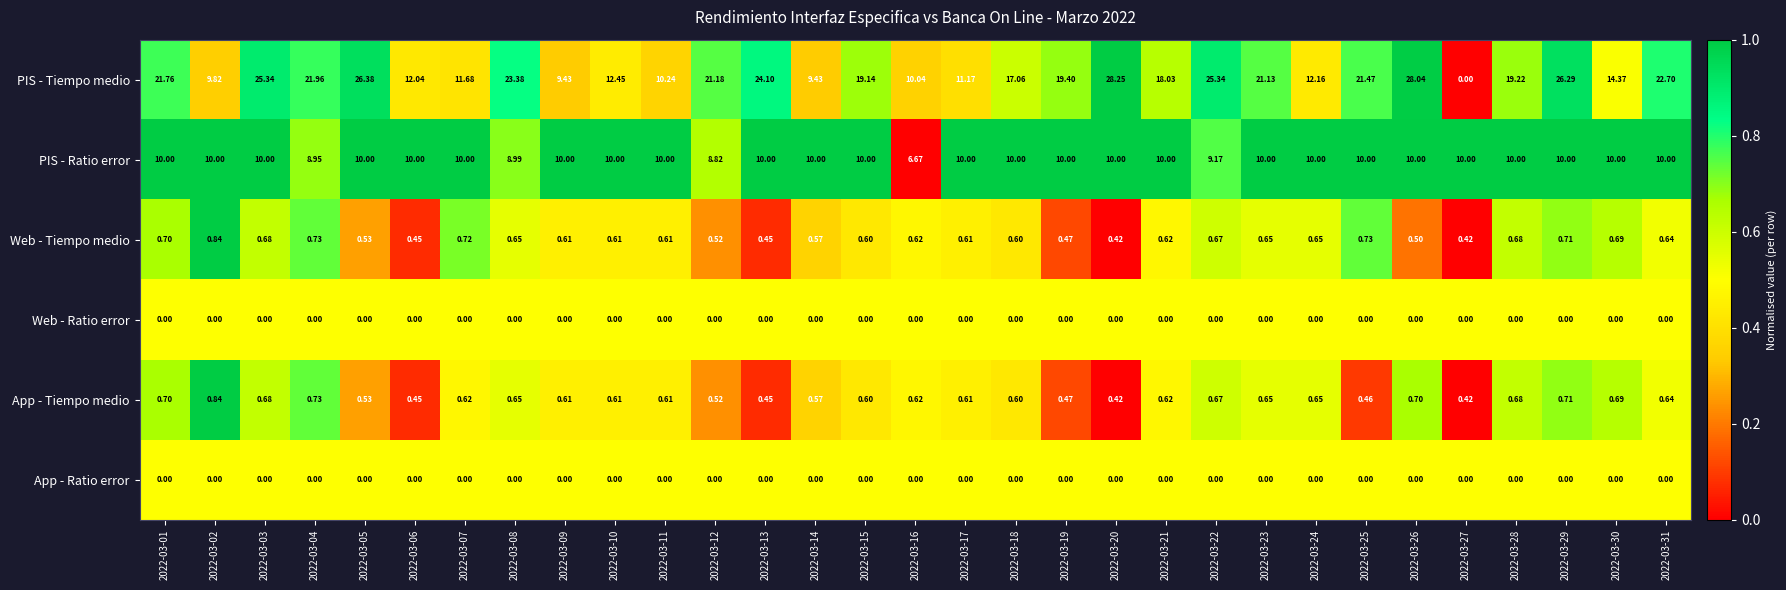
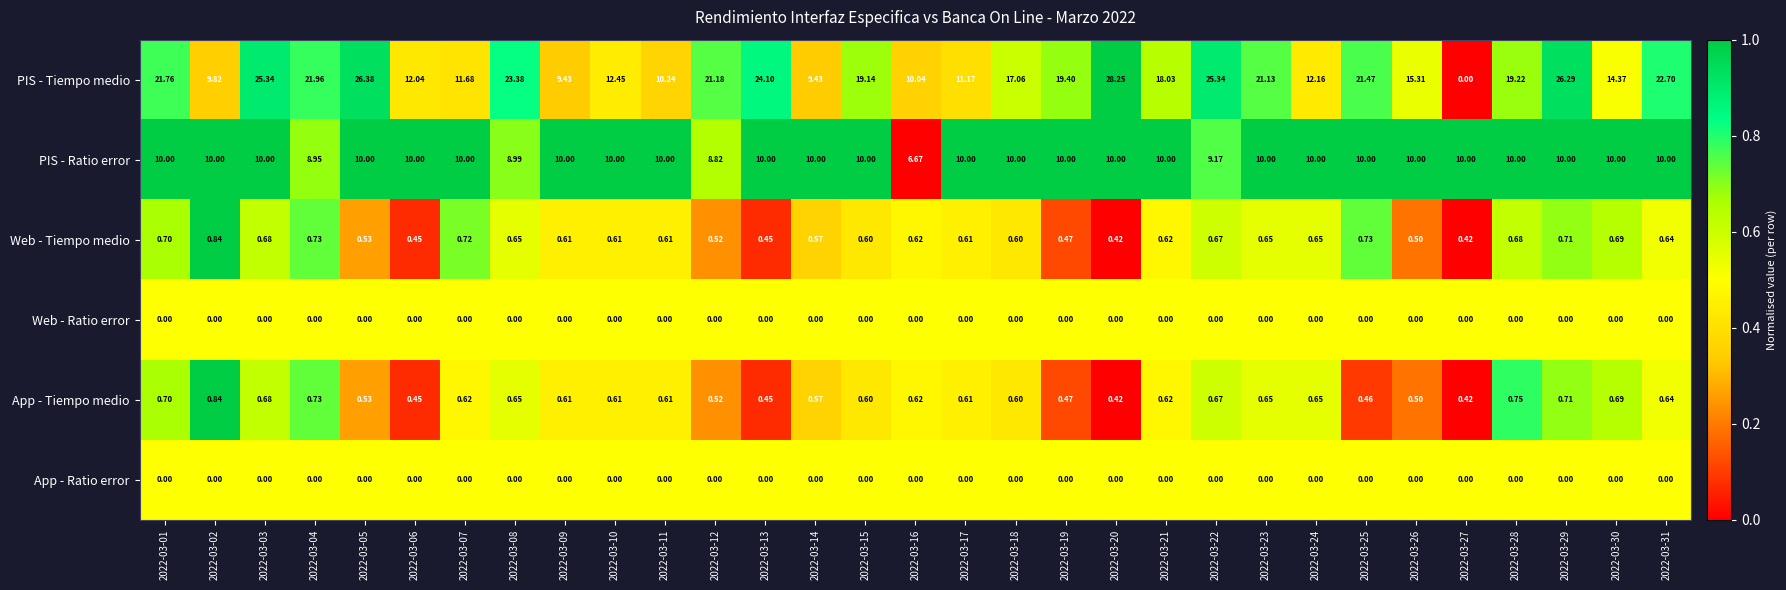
  {
    "PIS - Tiempo medio": {
      "2022-03-01": 21.76,
      "2022-03-02": 9.82,
      "2022-03-03": 25.34,
      "2022-03-04": 21.96,
      "2022-03-05": 26.38,
      "2022-03-06": 12.04,
      "2022-03-07": 11.68,
      "2022-03-08": 23.38,
      "2022-03-09": 9.43,
      "2022-03-10": 12.45,
      "2022-03-11": 10.24,
      "2022-03-12": 21.18,
      "2022-03-13": 24.10,
      "2022-03-14": 9.43,
      "2022-03-15": 19.14,
      "2022-03-16": 10.04,
      "2022-03-17": 11.17,
      "2022-03-18": 17.06,
      "2022-03-19": 19.40,
      "2022-03-20": 28.25,
      "2022-03-21": 18.03,
      "2022-03-22": 25.34,
      "2022-03-23": 21.13,
      "2022-03-24": 12.16,
      "2022-03-25": 21.47,
-     "2022-03-26": 28.04,
+     "2022-03-26": 15.31,
      "2022-03-27": 0.00,
      "2022-03-28": 19.22,
      "2022-03-29": 26.29,
      "2022-03-30": 14.37,
      "2022-03-31": 22.70
    },
    "PIS - Ratio error": {
      "2022-03-01": 10.00,
      "2022-03-02": 10.00,
      "2022-03-03": 10.00,
      "2022-03-04": 8.95,
      "2022-03-05": 10.00,
      "2022-03-06": 10.00,
      "2022-03-07": 10.00,
      "2022-03-08": 8.99,
      "2022-03-09": 10.00,
      "2022-03-10": 10.00,
      "2022-03-11": 10.00,
      "2022-03-12": 8.82,
      "2022-03-13": 10.00,
      "2022-03-14": 10.00,
      "2022-03-15": 10.00,
      "2022-03-16": 6.67,
      "2022-03-17": 10.00,
      "2022-03-18": 10.00,
      "2022-03-19": 10.00,
      "2022-03-20": 10.00,
      "2022-03-21": 10.00,
      "2022-03-22": 9.17,
      "2022-03-23": 10.00,
      "2022-03-24": 10.00,
      "2022-03-25": 10.00,
      "2022-03-26": 10.00,
      "2022-03-27": 10.00,
      "2022-03-28": 10.00,
      "2022-03-29": 10.00,
      "2022-03-30": 10.00,
      "2022-03-31": 10.00
    },
    "Web - Tiempo medio": {
      "2022-03-01": 0.70,
      "2022-03-02": 0.84,
      "2022-03-03": 0.68,
      "2022-03-04": 0.73,
      "2022-03-05": 0.53,
      "2022-03-06": 0.45,
      "2022-03-07": 0.72,
      "2022-03-08": 0.65,
      "2022-03-09": 0.61,
      "2022-03-10": 0.61,
      "2022-03-11": 0.61,
      "2022-03-12": 0.52,
      "2022-03-13": 0.45,
      "2022-03-14": 0.57,
      "2022-03-15": 0.60,
      "2022-03-16": 0.62,
      "2022-03-17": 0.61,
      "2022-03-18": 0.60,
      "2022-03-19": 0.47,
      "2022-03-20": 0.42,
      "2022-03-21": 0.62,
      "2022-03-22": 0.67,
      "2022-03-23": 0.65,
      "2022-03-24": 0.65,
      "2022-03-25": 0.73,
      "2022-03-26": 0.50,
      "2022-03-27": 0.42,
      "2022-03-28": 0.68,
      "2022-03-29": 0.71,
      "2022-03-30": 0.69,
      "2022-03-31": 0.64
    },
    "Web - Ratio error": {
      "2022-03-01": 0.00,
      "2022-03-02": 0.00,
      "2022-03-03": 0.00,
      "2022-03-04": 0.00,
      "2022-03-05": 0.00,
      "2022-03-06": 0.00,
      "2022-03-07": 0.00,
      "2022-03-08": 0.00,
      "2022-03-09": 0.00,
      "2022-03-10": 0.00,
      "2022-03-11": 0.00,
      "2022-03-12": 0.00,
      "2022-03-13": 0.00,
      "2022-03-14": 0.00,
      "2022-03-15": 0.00,
      "2022-03-16": 0.00,
      "2022-03-17": 0.00,
      "2022-03-18": 0.00,
      "2022-03-19": 0.00,
      "2022-03-20": 0.00,
      "2022-03-21": 0.00,
      "2022-03-22": 0.00,
      "2022-03-23": 0.00,
      "2022-03-24": 0.00,
      "2022-03-25": 0.00,
      "2022-03-26": 0.00,
      "2022-03-27": 0.00,
      "2022-03-28": 0.00,
      "2022-03-29": 0.00,
      "2022-03-30": 0.00,
      "2022-03-31": 0.00
    },
    "App - Tiempo medio": {
      "2022-03-01": 0.70,
      "2022-03-02": 0.84,
      "2022-03-03": 0.68,
      "2022-03-04": 0.73,
      "2022-03-05": 0.53,
      "2022-03-06": 0.45,
      "2022-03-07": 0.62,
      "2022-03-08": 0.65,
      "2022-03-09": 0.61,
      "2022-03-10": 0.61,
      "2022-03-11": 0.61,
      "2022-03-12": 0.52,
      "2022-03-13": 0.45,
      "2022-03-14": 0.57,
      "2022-03-15": 0.60,
      "2022-03-16": 0.62,
      "2022-03-17": 0.61,
      "2022-03-18": 0.60,
      "2022-03-19": 0.47,
      "2022-03-20": 0.42,
      "2022-03-21": 0.62,
      "2022-03-22": 0.67,
      "2022-03-23": 0.65,
      "2022-03-24": 0.65,
      "2022-03-25": 0.46,
-     "2022-03-26": 0.70,
+     "2022-03-26": 0.50,
      "2022-03-27": 0.42,
-     "2022-03-28": 0.68,
+     "2022-03-28": 0.75,
      "2022-03-29": 0.71,
      "2022-03-30": 0.69,
      "2022-03-31": 0.64
    },
    "App - Ratio error": {
      "2022-03-01": 0.00,
      "2022-03-02": 0.00,
      "2022-03-03": 0.00,
      "2022-03-04": 0.00,
      "2022-03-05": 0.00,
      "2022-03-06": 0.00,
      "2022-03-07": 0.00,
      "2022-03-08": 0.00,
      "2022-03-09": 0.00,
      "2022-03-10": 0.00,
      "2022-03-11": 0.00,
      "2022-03-12": 0.00,
      "2022-03-13": 0.00,
      "2022-03-14": 0.00,
      "2022-03-15": 0.00,
      "2022-03-16": 0.00,
      "2022-03-17": 0.00,
      "2022-03-18": 0.00,
      "2022-03-19": 0.00,
      "2022-03-20": 0.00,
      "2022-03-21": 0.00,
      "2022-03-22": 0.00,
      "2022-03-23": 0.00,
      "2022-03-24": 0.00,
      "2022-03-25": 0.00,
      "2022-03-26": 0.00,
      "2022-03-27": 0.00,
      "2022-03-28": 0.00,
      "2022-03-29": 0.00,
      "2022-03-30": 0.00,
      "2022-03-31": 0.00
    }
  }
